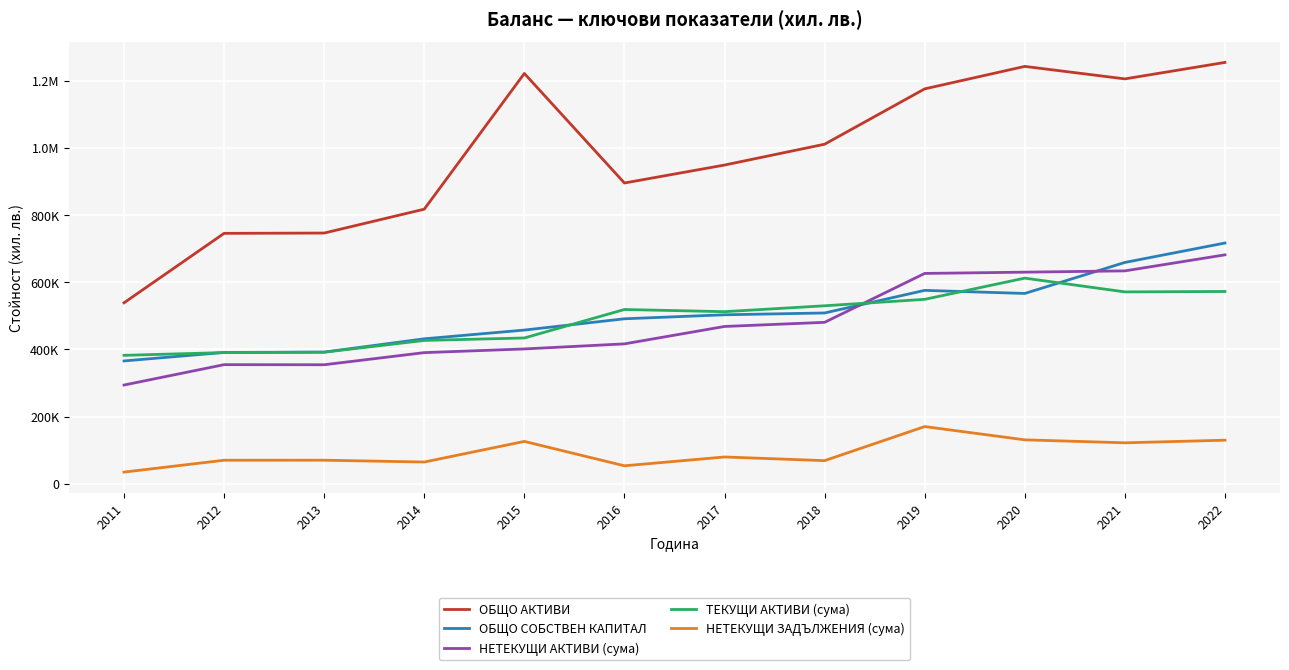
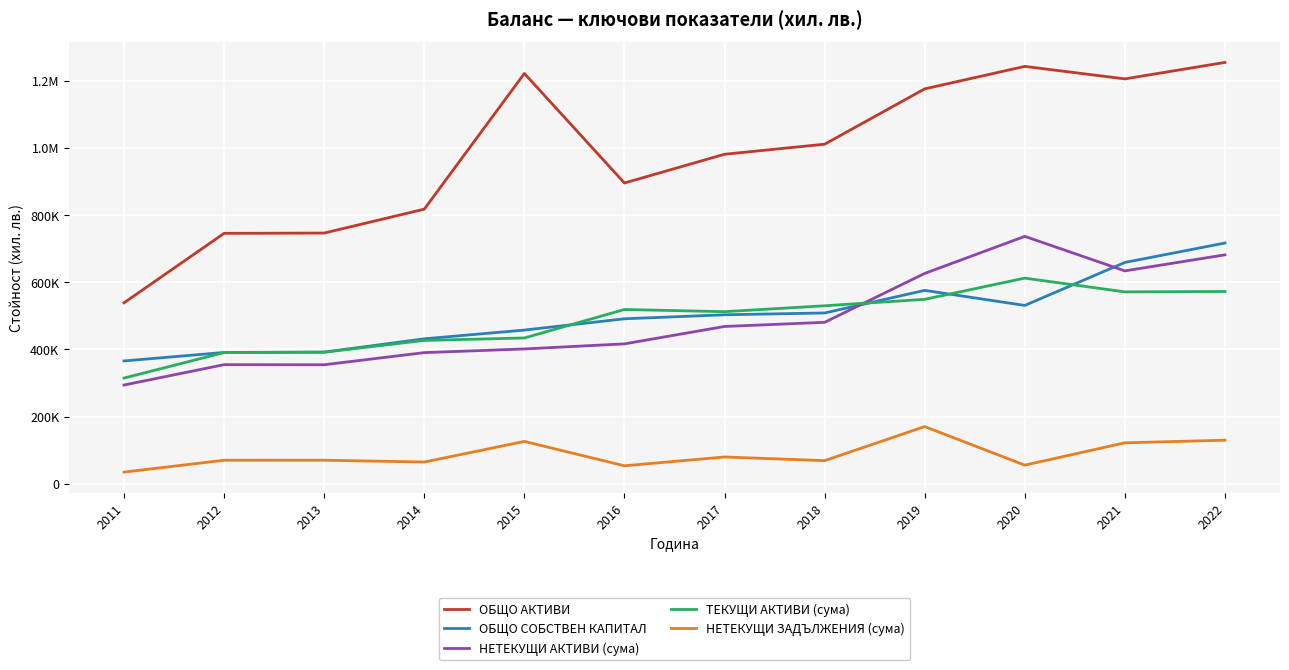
  {
    "ОБЩО АКТИВИ": {
      "2011": 540000,
      "2012": 750000,
      "2013": 750000,
      "2014": 820000,
      "2015": 1220000,
      "2016": 900000,
-     "2017": 950000,
+     "2017": 980000,
      "2018": 1010000,
      "2019": 1180000,
      "2020": 1240000,
      "2021": 1200000,
      "2022": 1250000
    },
    "ОБЩО СОБСТВЕН КАПИТАЛ": {
      "2011": 370000,
      "2015": 460000,
      "2016": 490000,
      "2017": 500000,
      "2018": 510000,
      "2019": 580000,
-     "2020": 570000,
+     "2020": 530000,
      "2021": 660000,
      "2022": 720000
    },
    "НЕТЕКУЩИ АКТИВИ (сума)": {
      "2011": 290000,
      "2012": 350000,
      "2013": 350000,
      "2014": 390000,
      "2015": 400000,
      "2016": 420000,
      "2017": 470000,
      "2018": 480000,
      "2019": 630000,
-     "2020": 630000,
+     "2020": 740000,
      "2021": 630000,
      "2022": 680000
    },
    "ТЕКУЩИ АКТИВИ (сума)": {
-     "2011": 380000,
+     "2011": 310000,
      "2015": 430000,
      "2016": 520000,
      "2017": 510000,
      "2018": 530000,
      "2019": 550000,
      "2020": 610000,
      "2021": 570000,
      "2022": 570000
    },
    "НЕТЕКУЩИ ЗАДЪЛЖЕНИЯ (сума)": {
      "2011": 40000,
      "2012": 70000,
      "2013": 70000,
      "2014": 70000,
      "2015": 130000,
      "2016": 50000,
      "2017": 80000,
      "2018": 70000,
      "2019": 170000,
-     "2020": 130000,
+     "2020": 60000,
      "2021": 120000,
      "2022": 130000
    }
  }
